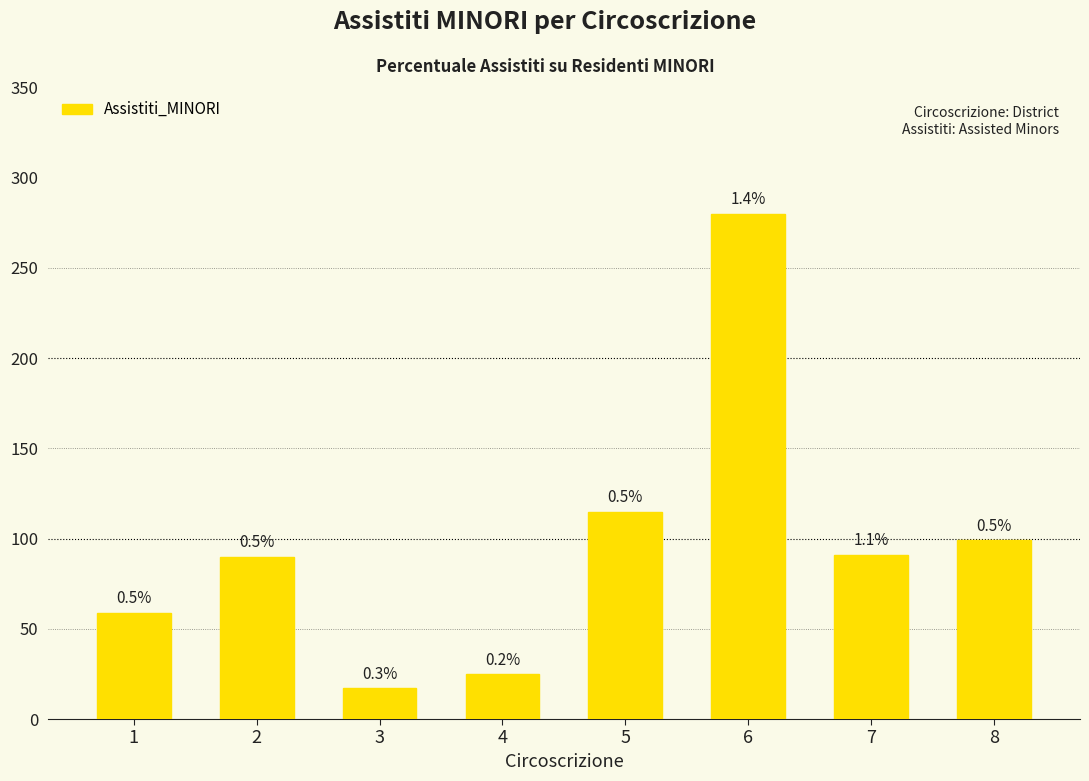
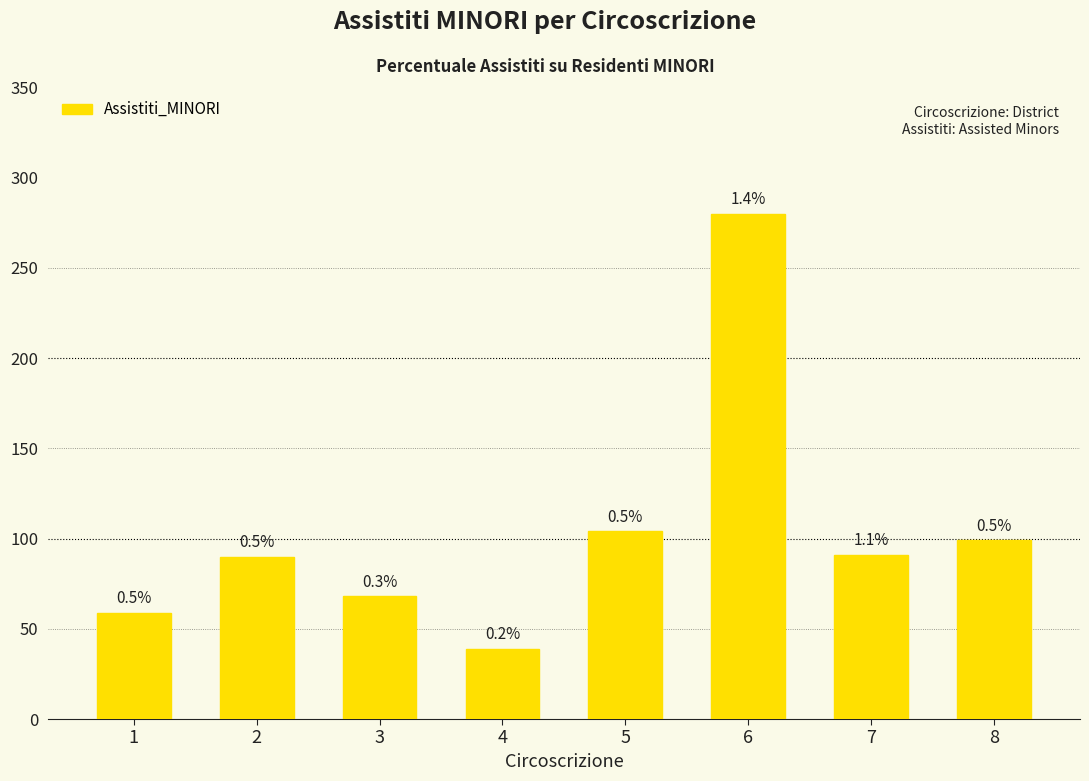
  {
-   "3": 17,
-   "4": 25,
-   "5": 115
+   "3": 68,
+   "4": 39,
+   "5": 104
  }
